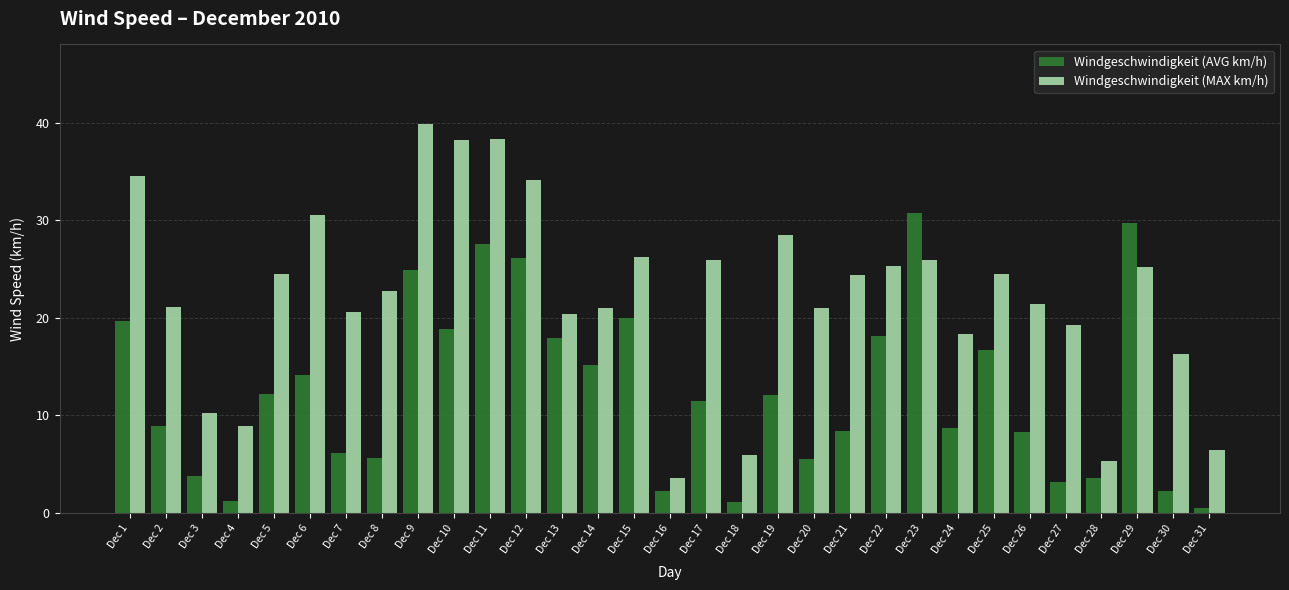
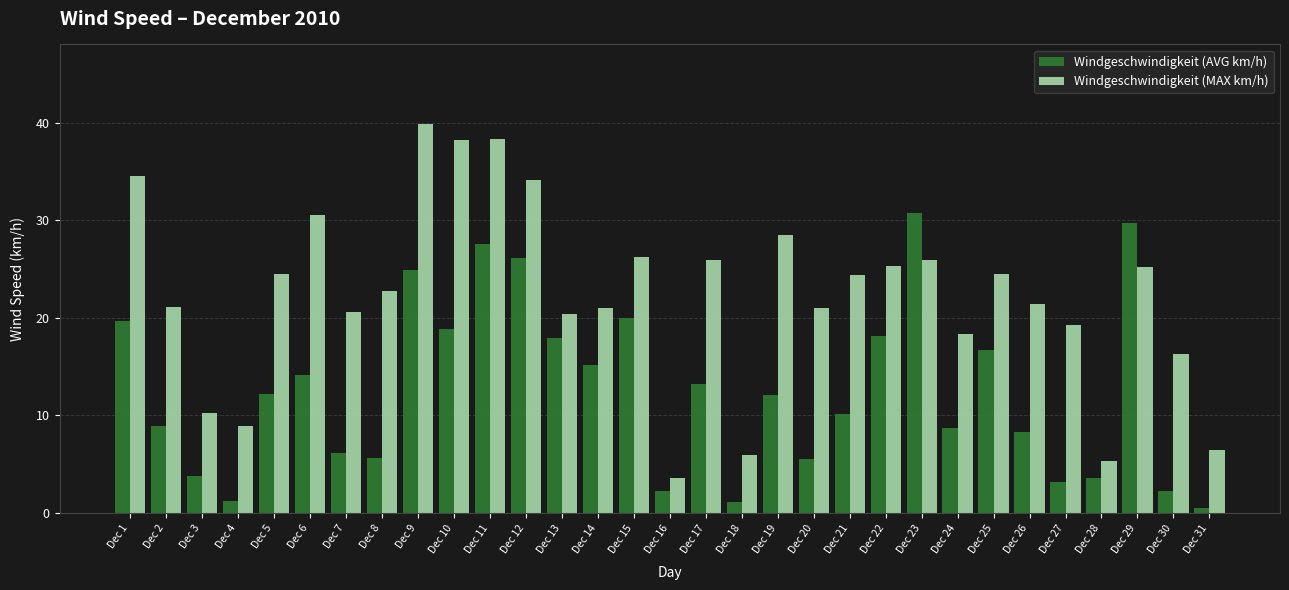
  {
    "Windgeschwindigkeit (AVG km/h)": {
      "Dec 1": 20,
      "Dec 2": 9,
      "Dec 3": 4,
      "Dec 4": 1,
      "Dec 5": 12,
      "Dec 6": 14,
      "Dec 7": 6,
      "Dec 8": 6,
      "Dec 9": 25,
      "Dec 10": 19,
      "Dec 11": 28,
      "Dec 12": 26,
      "Dec 13": 18,
      "Dec 14": 15,
      "Dec 15": 20,
      "Dec 16": 2,
-     "Dec 17": 12,
+     "Dec 17": 13,
      "Dec 18": 1,
      "Dec 19": 12,
      "Dec 20": 6,
-     "Dec 21": 8,
+     "Dec 21": 10,
      "Dec 22": 18,
      "Dec 23": 31,
      "Dec 24": 9,
      "Dec 25": 17,
      "Dec 26": 8,
      "Dec 27": 3,
      "Dec 28": 4,
      "Dec 29": 30,
      "Dec 30": 2,
      "Dec 31": 1
    },
    "Windgeschwindigkeit (MAX km/h)": {
      "Dec 1": 35,
      "Dec 2": 21,
      "Dec 3": 10,
      "Dec 4": 9,
      "Dec 5": 25,
      "Dec 6": 31,
      "Dec 7": 21,
      "Dec 8": 23,
      "Dec 9": 40,
      "Dec 10": 38,
      "Dec 11": 38,
      "Dec 12": 34,
      "Dec 13": 20,
      "Dec 14": 21,
      "Dec 15": 26,
      "Dec 16": 4,
      "Dec 17": 26,
      "Dec 18": 6,
      "Dec 19": 29,
      "Dec 20": 21,
      "Dec 21": 24,
      "Dec 22": 25,
      "Dec 23": 26,
      "Dec 24": 18,
      "Dec 25": 25,
      "Dec 26": 21,
      "Dec 27": 19,
      "Dec 28": 5,
      "Dec 29": 25,
      "Dec 30": 16,
      "Dec 31": 7
    }
  }
